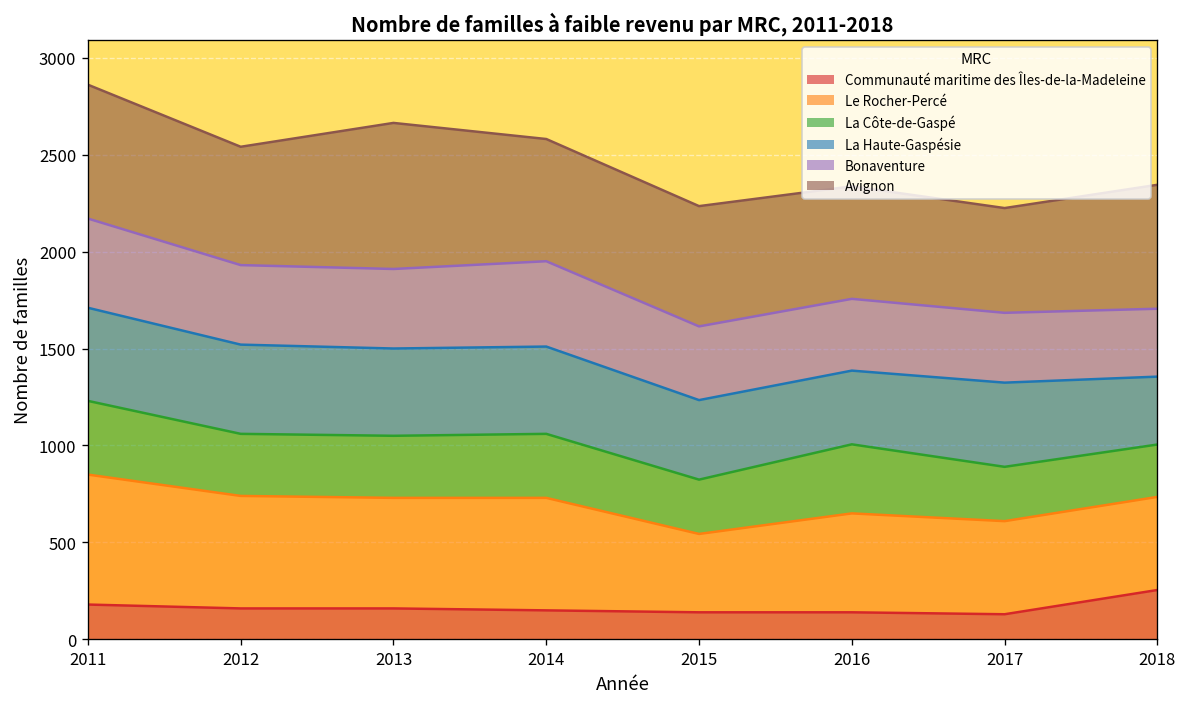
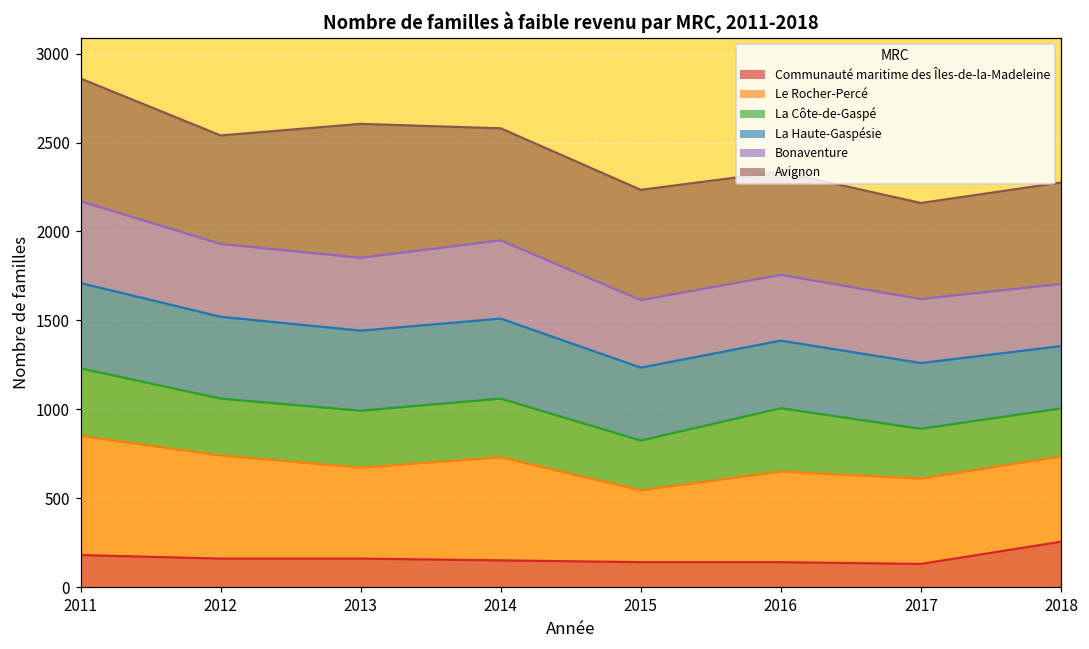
  {
    "Communauté maritime des Îles-de-la-Madeleine": {
      "2011": 180,
      "2012": 160,
      "2013": 160,
      "2014": 150,
      "2015": 140,
      "2016": 140,
      "2017": 130,
      "2018": 260
    },
    "Le Rocher-Percé": {
      "2011": 670,
      "2012": 580,
-     "2013": 570,
+     "2013": 510,
      "2014": 580,
      "2015": 400,
      "2016": 510,
      "2017": 480,
      "2018": 480
    },
    "La Côte-de-Gaspé": {
      "2011": 380,
      "2012": 320,
      "2013": 320,
      "2014": 330,
      "2015": 280,
      "2016": 360,
      "2017": 280,
      "2018": 270
    },
    "La Haute-Gaspésie": {
      "2011": 480,
      "2012": 460,
      "2013": 450,
      "2014": 450,
      "2015": 410,
      "2016": 380,
-     "2017": 430,
+     "2017": 370,
      "2018": 350
    },
    "Bonaventure": {
      "2011": 460,
      "2012": 410,
      "2013": 410,
      "2014": 440,
      "2015": 380,
      "2016": 370,
      "2017": 360,
      "2018": 350
    },
    "Avignon": {
      "2011": 690,
      "2012": 610,
      "2013": 750,
      "2014": 630,
      "2015": 620,
      "2017": 540,
-     "2018": 640
+     "2018": 570
    }
  }
